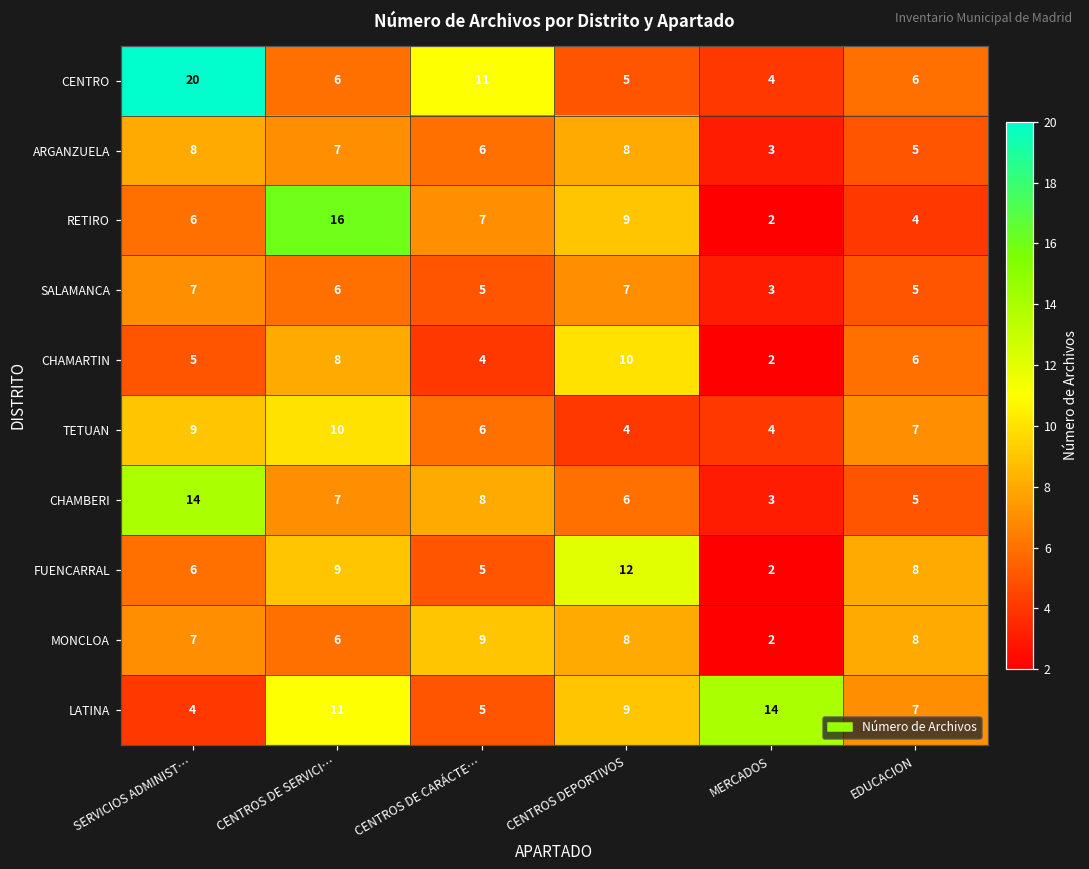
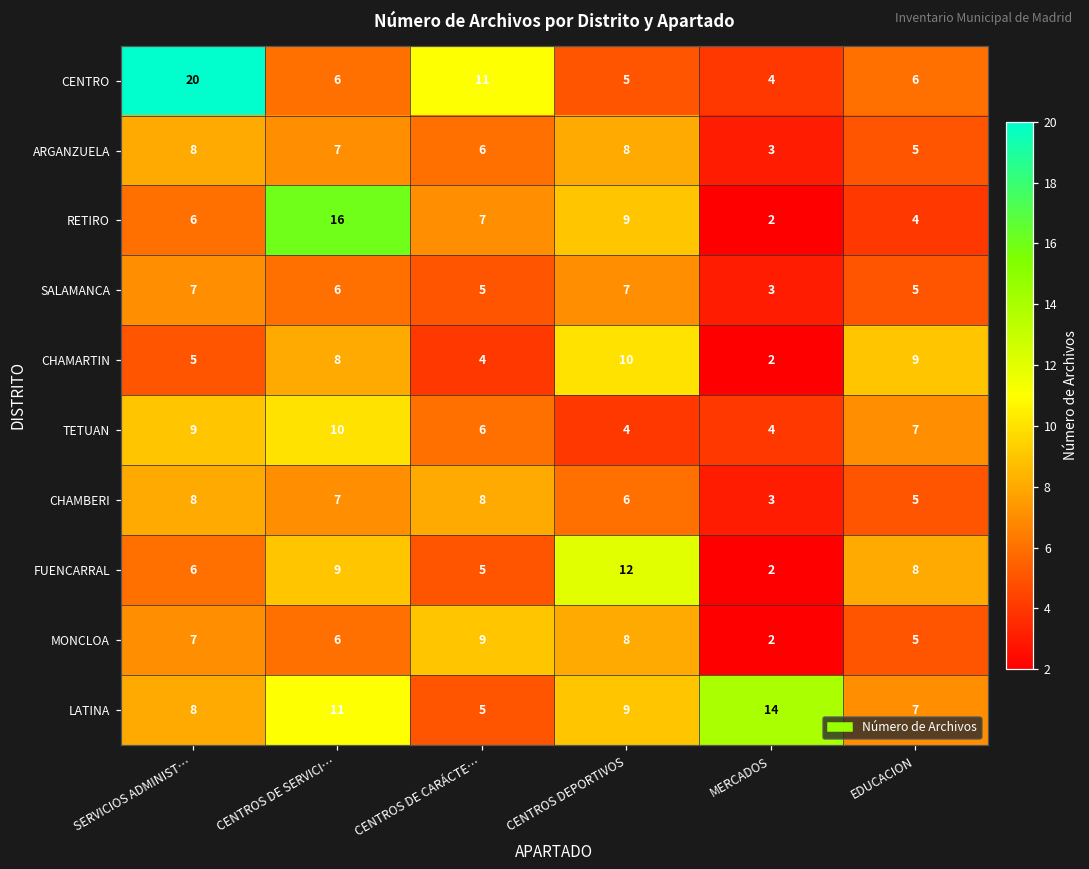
  {
    "CENTRO": {
      "SERVICIOS ADMINIST…": 20,
      "CENTROS DE SERVICI…": 6,
      "CENTROS DE CARÁCTE…": 11,
      "CENTROS DEPORTIVOS": 5,
      "MERCADOS": 4,
      "EDUCACION": 6
    },
    "ARGANZUELA": {
      "SERVICIOS ADMINIST…": 8,
      "CENTROS DE SERVICI…": 7,
      "CENTROS DE CARÁCTE…": 6,
      "CENTROS DEPORTIVOS": 8,
      "MERCADOS": 3,
      "EDUCACION": 5
    },
    "RETIRO": {
      "SERVICIOS ADMINIST…": 6,
      "CENTROS DE SERVICI…": 16,
      "CENTROS DE CARÁCTE…": 7,
      "CENTROS DEPORTIVOS": 9,
      "MERCADOS": 2,
      "EDUCACION": 4
    },
    "SALAMANCA": {
      "SERVICIOS ADMINIST…": 7,
      "CENTROS DE SERVICI…": 6,
      "CENTROS DE CARÁCTE…": 5,
      "CENTROS DEPORTIVOS": 7,
      "MERCADOS": 3,
      "EDUCACION": 5
    },
    "CHAMARTIN": {
      "SERVICIOS ADMINIST…": 5,
      "CENTROS DE SERVICI…": 8,
      "CENTROS DE CARÁCTE…": 4,
      "CENTROS DEPORTIVOS": 10,
      "MERCADOS": 2,
-     "EDUCACION": 6
+     "EDUCACION": 9
    },
    "TETUAN": {
      "SERVICIOS ADMINIST…": 9,
      "CENTROS DE SERVICI…": 10,
      "CENTROS DE CARÁCTE…": 6,
      "CENTROS DEPORTIVOS": 4,
      "MERCADOS": 4,
      "EDUCACION": 7
    },
    "CHAMBERI": {
-     "SERVICIOS ADMINIST…": 14,
+     "SERVICIOS ADMINIST…": 8,
      "CENTROS DE SERVICI…": 7,
      "CENTROS DE CARÁCTE…": 8,
      "CENTROS DEPORTIVOS": 6,
      "MERCADOS": 3,
      "EDUCACION": 5
    },
    "FUENCARRAL": {
      "SERVICIOS ADMINIST…": 6,
      "CENTROS DE SERVICI…": 9,
      "CENTROS DE CARÁCTE…": 5,
      "CENTROS DEPORTIVOS": 12,
      "MERCADOS": 2,
      "EDUCACION": 8
    },
    "MONCLOA": {
      "SERVICIOS ADMINIST…": 7,
      "CENTROS DE SERVICI…": 6,
      "CENTROS DE CARÁCTE…": 9,
      "CENTROS DEPORTIVOS": 8,
      "MERCADOS": 2,
-     "EDUCACION": 8
+     "EDUCACION": 5
    },
    "LATINA": {
-     "SERVICIOS ADMINIST…": 4,
+     "SERVICIOS ADMINIST…": 8,
      "CENTROS DE SERVICI…": 11,
      "CENTROS DE CARÁCTE…": 5,
      "CENTROS DEPORTIVOS": 9,
      "MERCADOS": 14,
      "EDUCACION": 7
    }
  }
